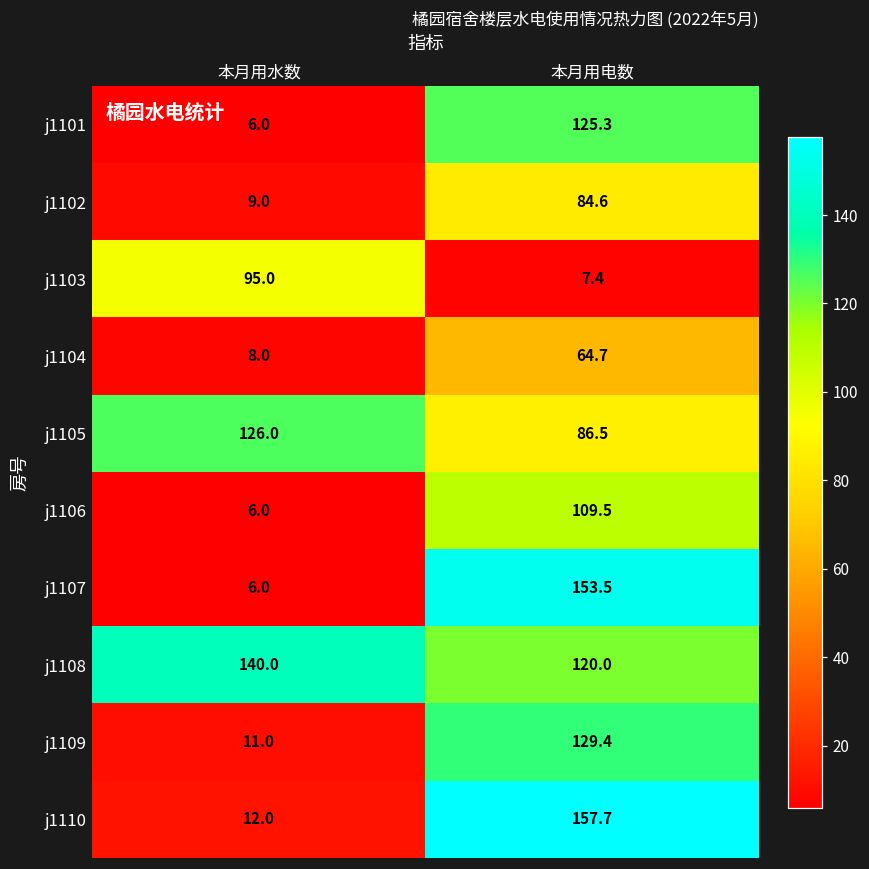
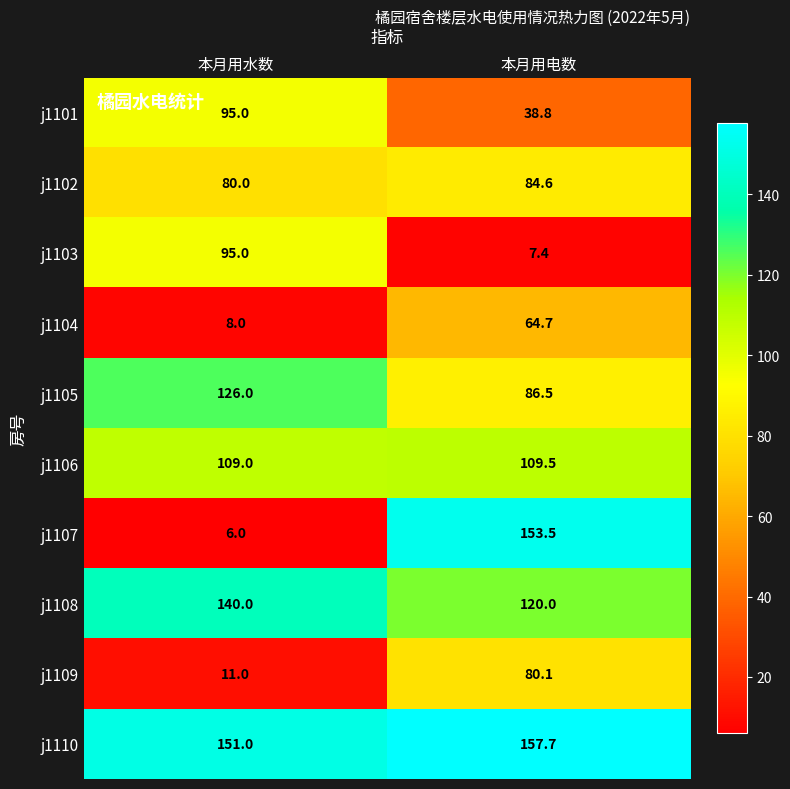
  {
    "j1101": {
-     "本月用水数": 6.0,
-     "本月用电数": 125.3
+     "本月用水数": 95.0,
+     "本月用电数": 38.8
    },
    "j1102": {
-     "本月用水数": 9.0,
+     "本月用水数": 80.0,
      "本月用电数": 84.6
    },
    "j1103": {
      "本月用水数": 95.0,
      "本月用电数": 7.4
    },
    "j1104": {
      "本月用水数": 8.0,
      "本月用电数": 64.7
    },
    "j1105": {
      "本月用水数": 126.0,
      "本月用电数": 86.5
    },
    "j1106": {
-     "本月用水数": 6.0,
+     "本月用水数": 109.0,
      "本月用电数": 109.5
    },
    "j1107": {
      "本月用水数": 6.0,
      "本月用电数": 153.5
    },
    "j1108": {
      "本月用水数": 140.0,
      "本月用电数": 120.0
    },
    "j1109": {
      "本月用水数": 11.0,
-     "本月用电数": 129.4
+     "本月用电数": 80.1
    },
    "j1110": {
-     "本月用水数": 12.0,
+     "本月用水数": 151.0,
      "本月用电数": 157.7
    }
  }
